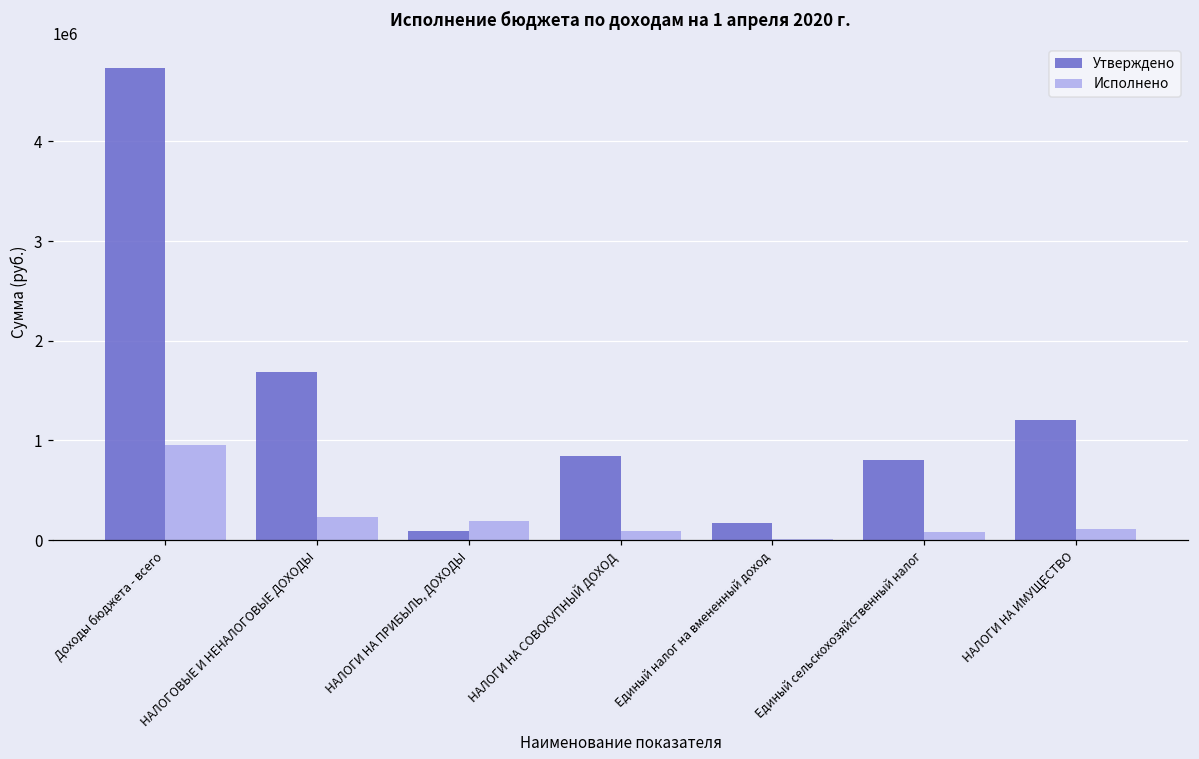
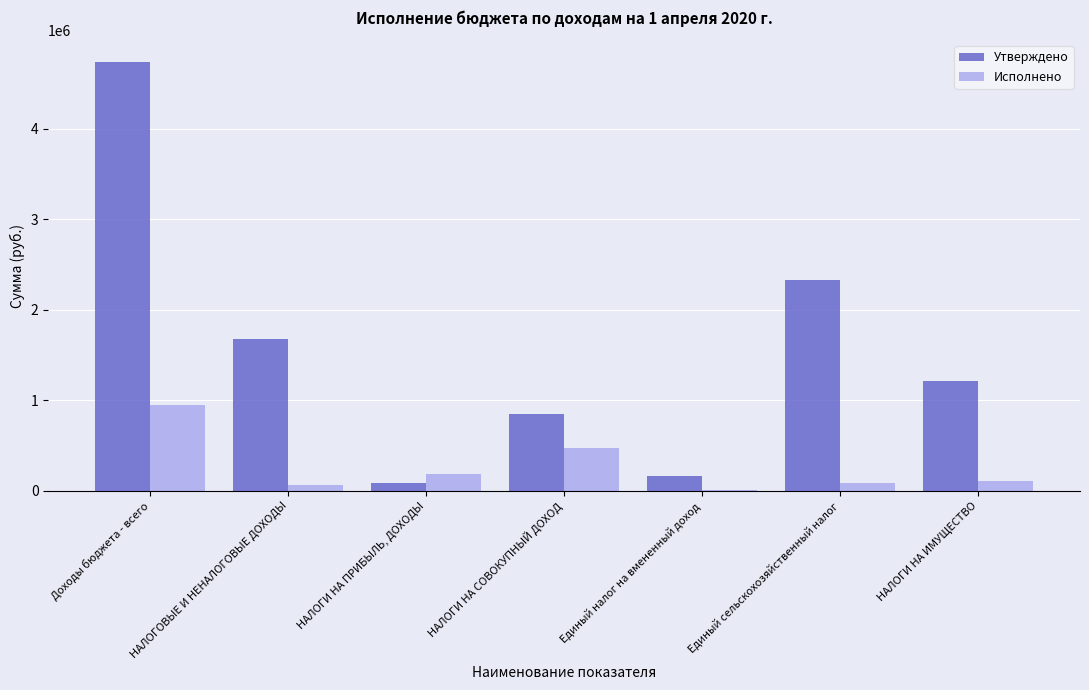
  {
    "Утверждено": {
      "Доходы бюджета - всего": 4700000,
      "НАЛОГОВЫЕ И НЕНАЛОГОВЫЕ ДОХОДЫ": 1700000,
      "НАЛОГИ НА ПРИБЫЛЬ, ДОХОДЫ": 100000,
      "НАЛОГИ НА СОВОКУПНЫЙ ДОХОД": 800000,
      "Единый налог на вмененный доход": 200000,
-     "Единый сельскохозяйственный налог": 800000,
+     "Единый сельскохозяйственный налог": 2300000,
      "НАЛОГИ НА ИМУЩЕСТВО": 1200000
    },
    "Исполнено": {
      "Доходы бюджета - всего": 1000000,
-     "НАЛОГОВЫЕ И НЕНАЛОГОВЫЕ ДОХОДЫ": 200000,
+     "НАЛОГОВЫЕ И НЕНАЛОГОВЫЕ ДОХОДЫ": 100000,
      "НАЛОГИ НА ПРИБЫЛЬ, ДОХОДЫ": 200000,
-     "НАЛОГИ НА СОВОКУПНЫЙ ДОХОД": 100000,
+     "НАЛОГИ НА СОВОКУПНЫЙ ДОХОД": 500000,
      "Единый сельскохозяйственный налог": 100000,
      "НАЛОГИ НА ИМУЩЕСТВО": 100000
    }
  }
